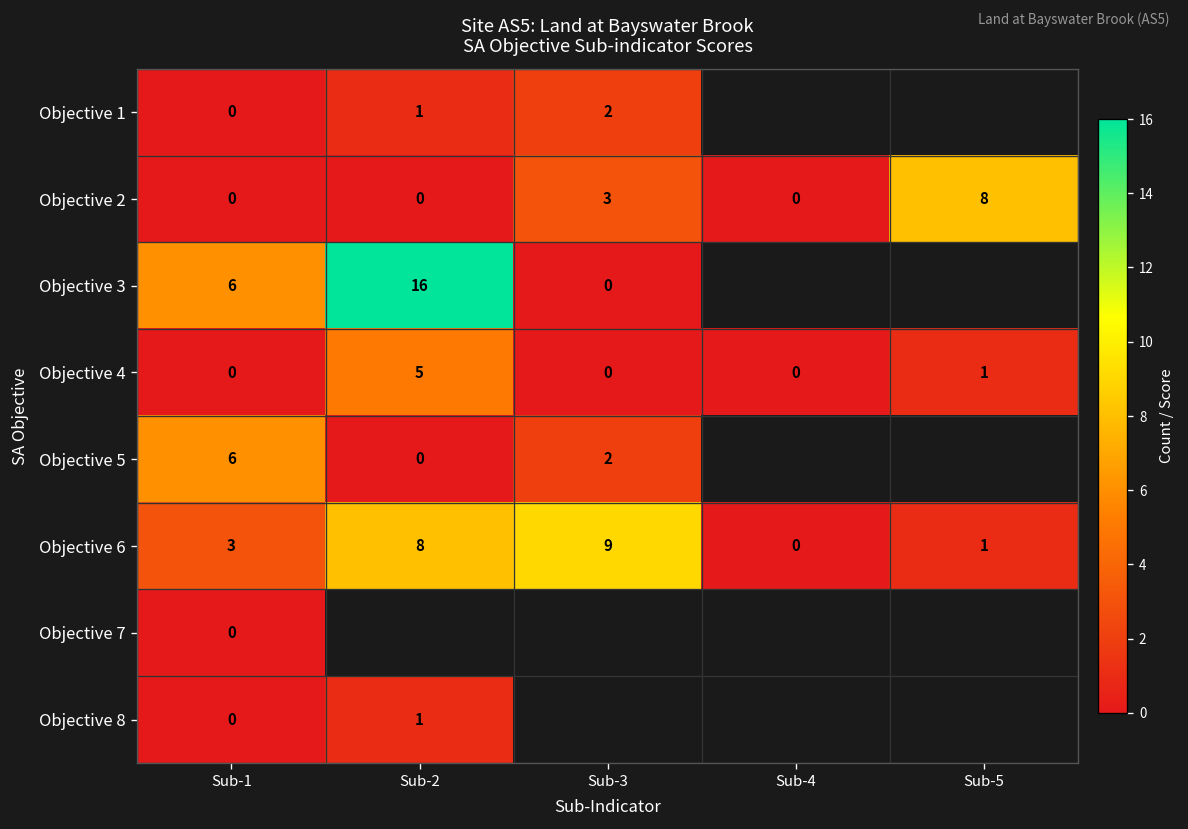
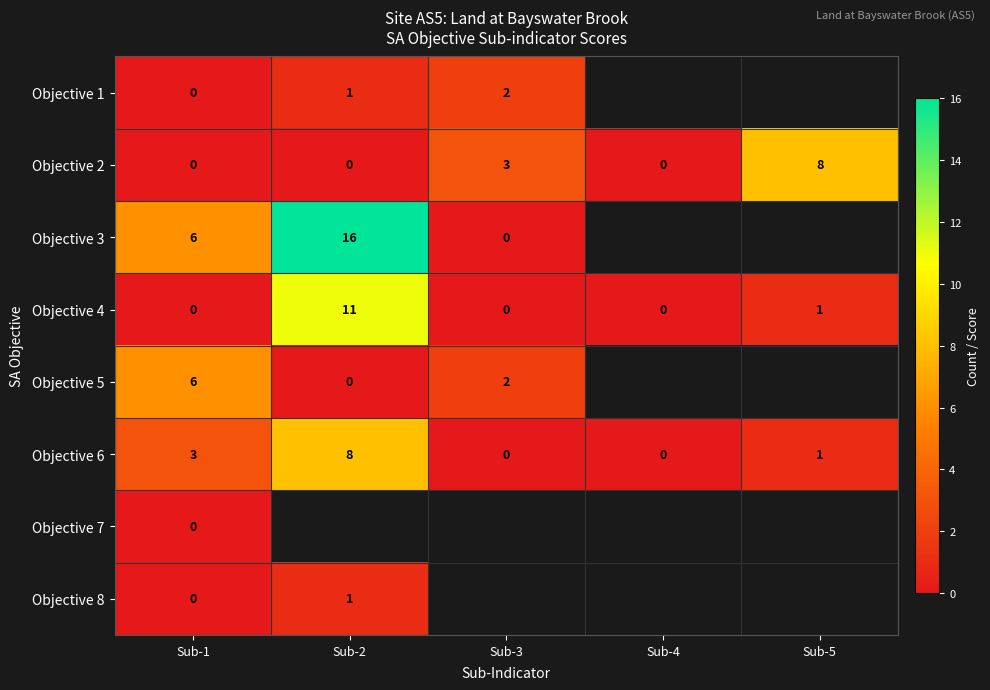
  {
    "Objective 1": {
      "Sub-1": 0,
      "Sub-2": 1,
      "Sub-3": 2
    },
    "Objective 2": {
      "Sub-1": 0,
      "Sub-2": 0,
      "Sub-3": 3,
      "Sub-4": 0,
      "Sub-5": 8
    },
    "Objective 3": {
      "Sub-1": 6,
      "Sub-2": 16,
      "Sub-3": 0
    },
    "Objective 4": {
      "Sub-1": 0,
-     "Sub-2": 5,
+     "Sub-2": 11,
      "Sub-3": 0,
      "Sub-4": 0,
      "Sub-5": 1
    },
    "Objective 5": {
      "Sub-1": 6,
      "Sub-2": 0,
      "Sub-3": 2
    },
    "Objective 6": {
      "Sub-1": 3,
      "Sub-2": 8,
-     "Sub-3": 9,
+     "Sub-3": 0,
      "Sub-4": 0,
      "Sub-5": 1
    },
    "Objective 7": {
      "Sub-1": 0
    },
    "Objective 8": {
      "Sub-1": 0,
      "Sub-2": 1
    }
  }
